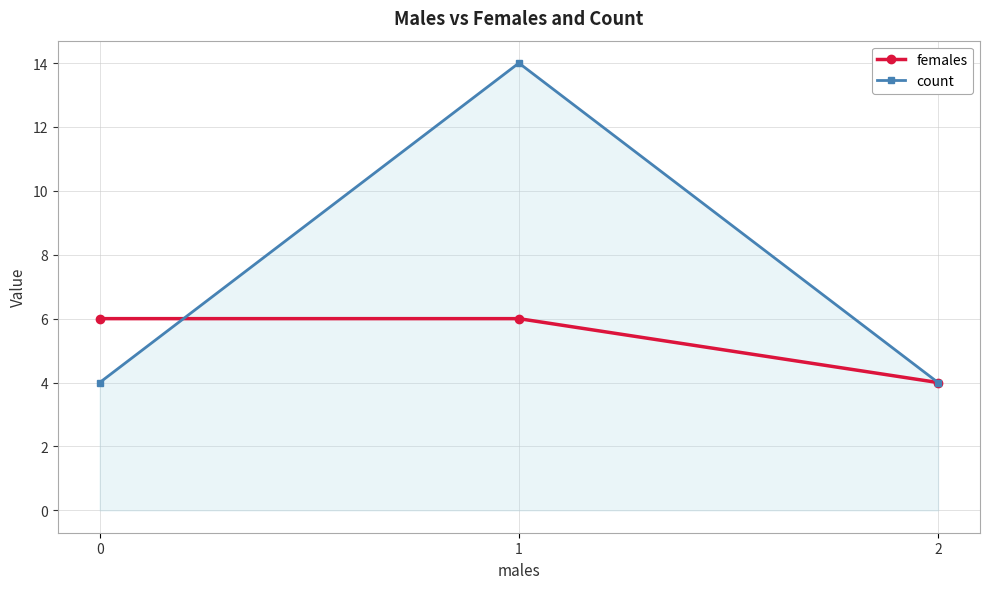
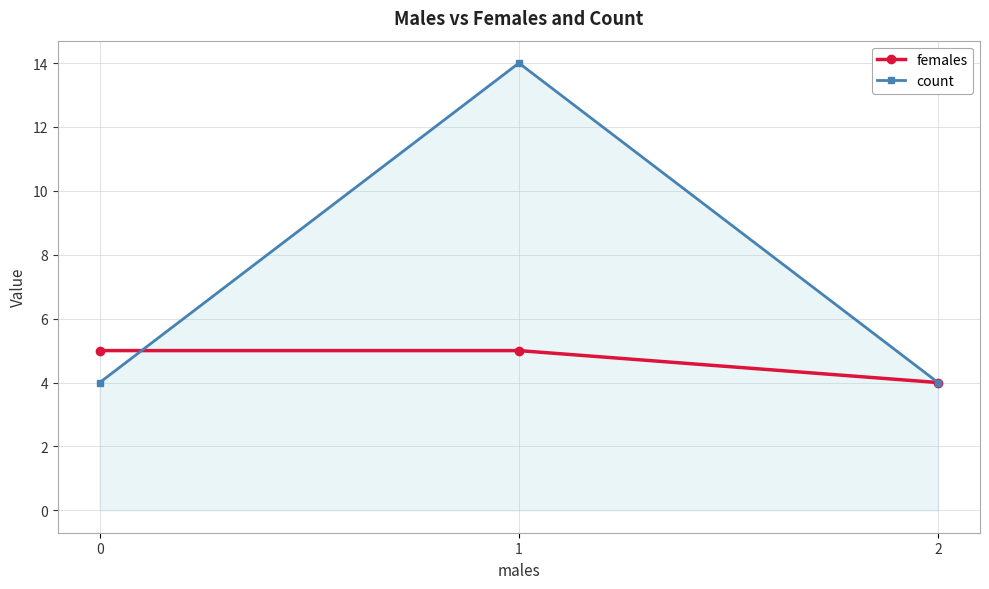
  {
    "females": {
-     "0": 6,
-     "1": 6
+     "0": 5,
+     "1": 5
    },
    "count": {
      "0": 4,
      "1": 14
    }
  }
